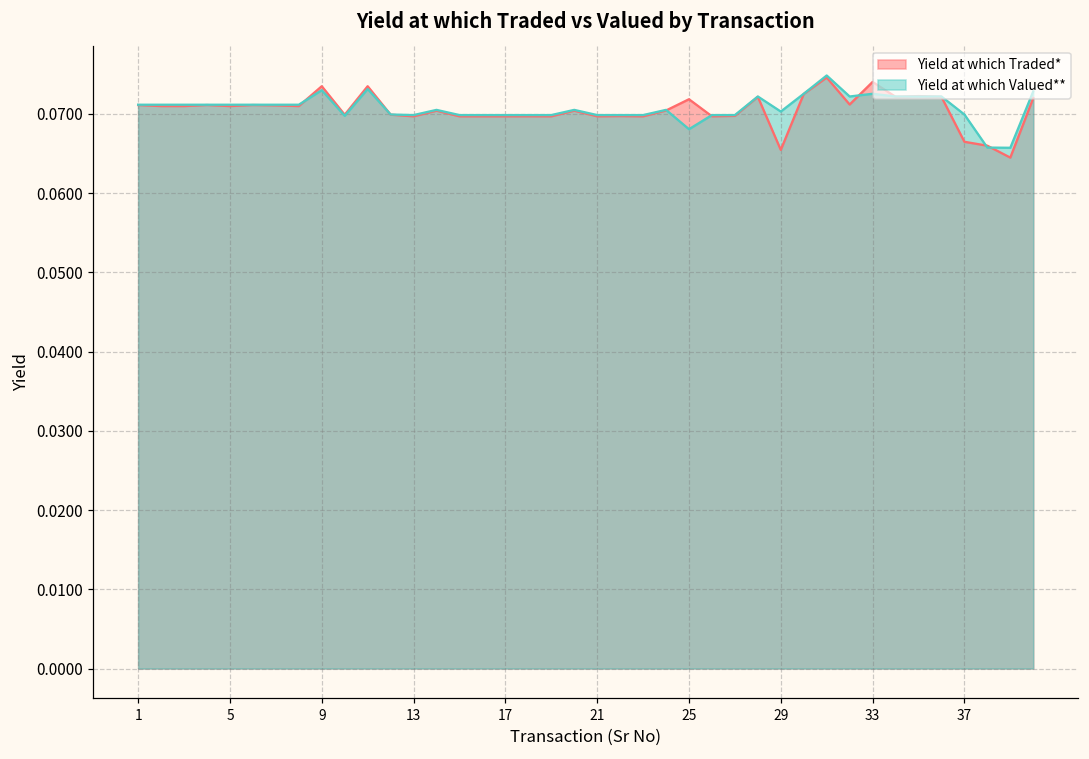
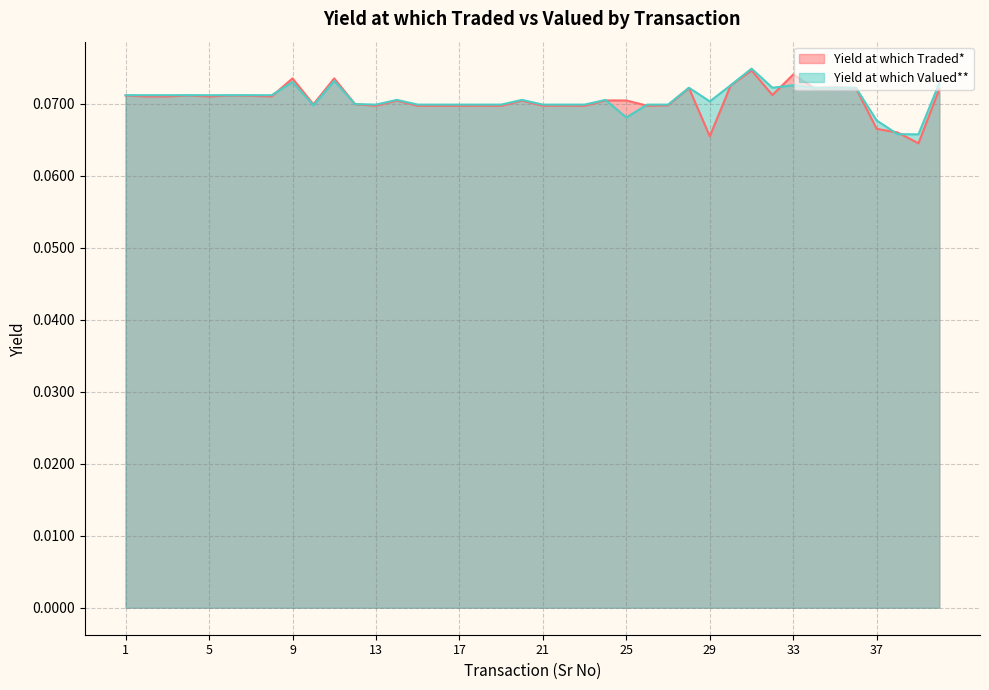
  {
    "Yield at which Traded*": {
      "9": 0.074,
-     "25": 0.072,
+     "25": 0.070,
      "29": 0.065,
      "33": 0.074,
      "37": 0.066
    },
    "Yield at which Valued**": {
      "9": 0.073,
      "25": 0.068,
      "29": 0.070,
      "33": 0.073,
-     "37": 0.070
+     "37": 0.068
    }
  }
